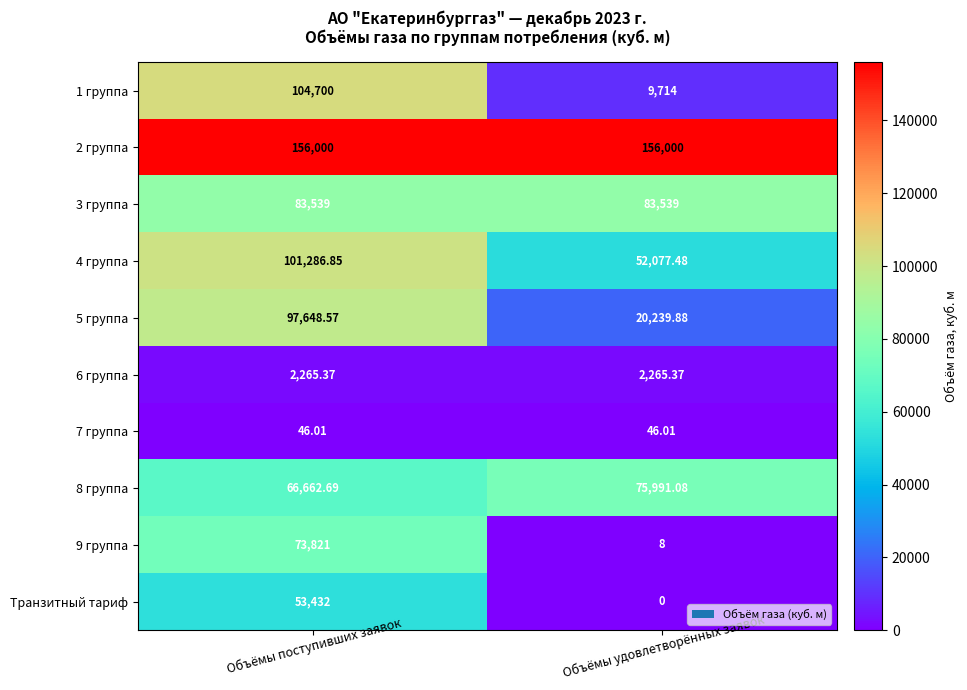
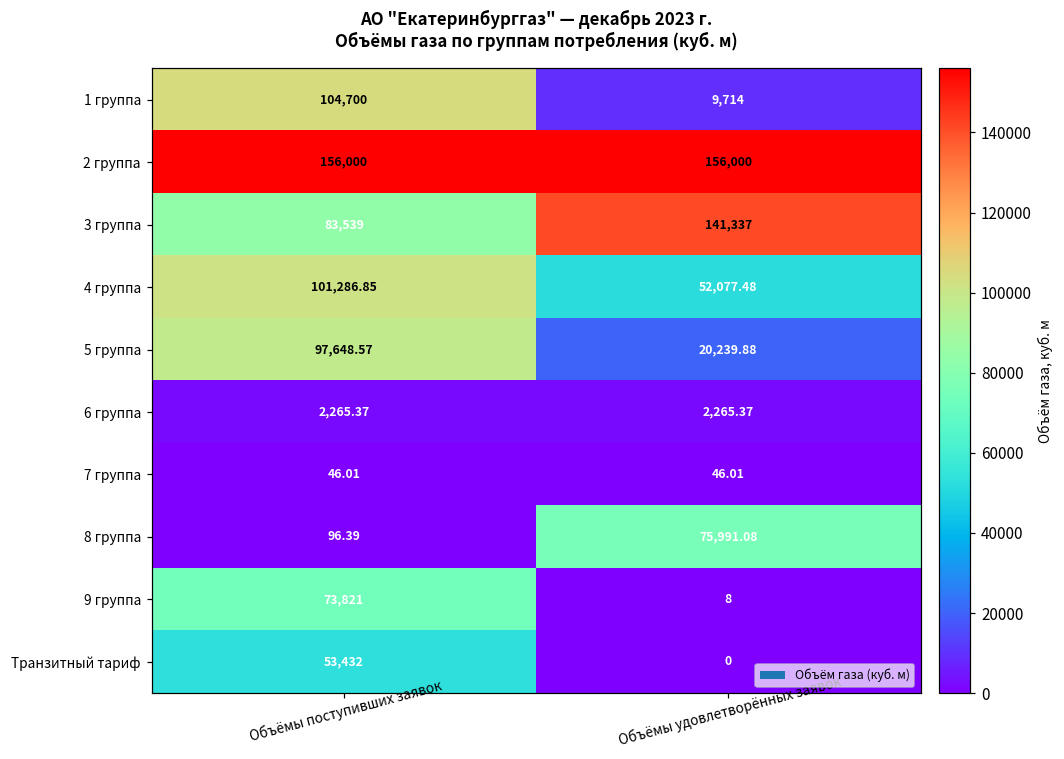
  {
    "1 группа": {
      "Объёмы поступивших заявок": "104,700",
      "Объёмы удовлетворённых заявок": "9,714"
    },
    "2 группа": {
      "Объёмы поступивших заявок": "156,000",
      "Объёмы удовлетворённых заявок": "156,000"
    },
    "3 группа": {
      "Объёмы поступивших заявок": "83,539",
-     "Объёмы удовлетворённых заявок": "83,539"
+     "Объёмы удовлетворённых заявок": "141,337"
    },
    "4 группа": {
      "Объёмы поступивших заявок": "101,286.85",
      "Объёмы удовлетворённых заявок": "52,077.48"
    },
    "5 группа": {
      "Объёмы поступивших заявок": "97,648.57",
      "Объёмы удовлетворённых заявок": "20,239.88"
    },
    "6 группа": {
      "Объёмы поступивших заявок": "2,265.37",
      "Объёмы удовлетворённых заявок": "2,265.37"
    },
    "7 группа": {
      "Объёмы поступивших заявок": "46.01",
      "Объёмы удовлетворённых заявок": "46.01"
    },
    "8 группа": {
-     "Объёмы поступивших заявок": "66,662.69",
+     "Объёмы поступивших заявок": "96.39",
      "Объёмы удовлетворённых заявок": "75,991.08"
    },
    "9 группа": {
      "Объёмы поступивших заявок": "73,821",
      "Объёмы удовлетворённых заявок": "8"
    },
    "Транзитный тариф": {
      "Объёмы поступивших заявок": "53,432",
      "Объёмы удовлетворённых заявок": "0"
    }
  }
